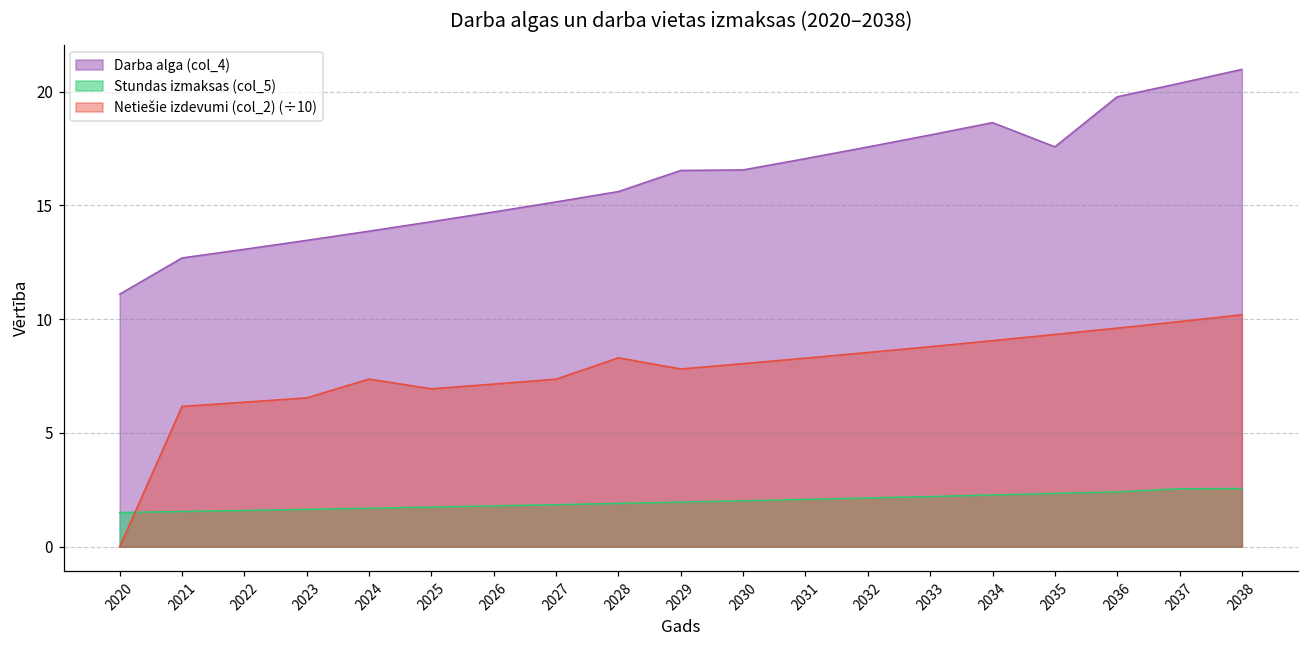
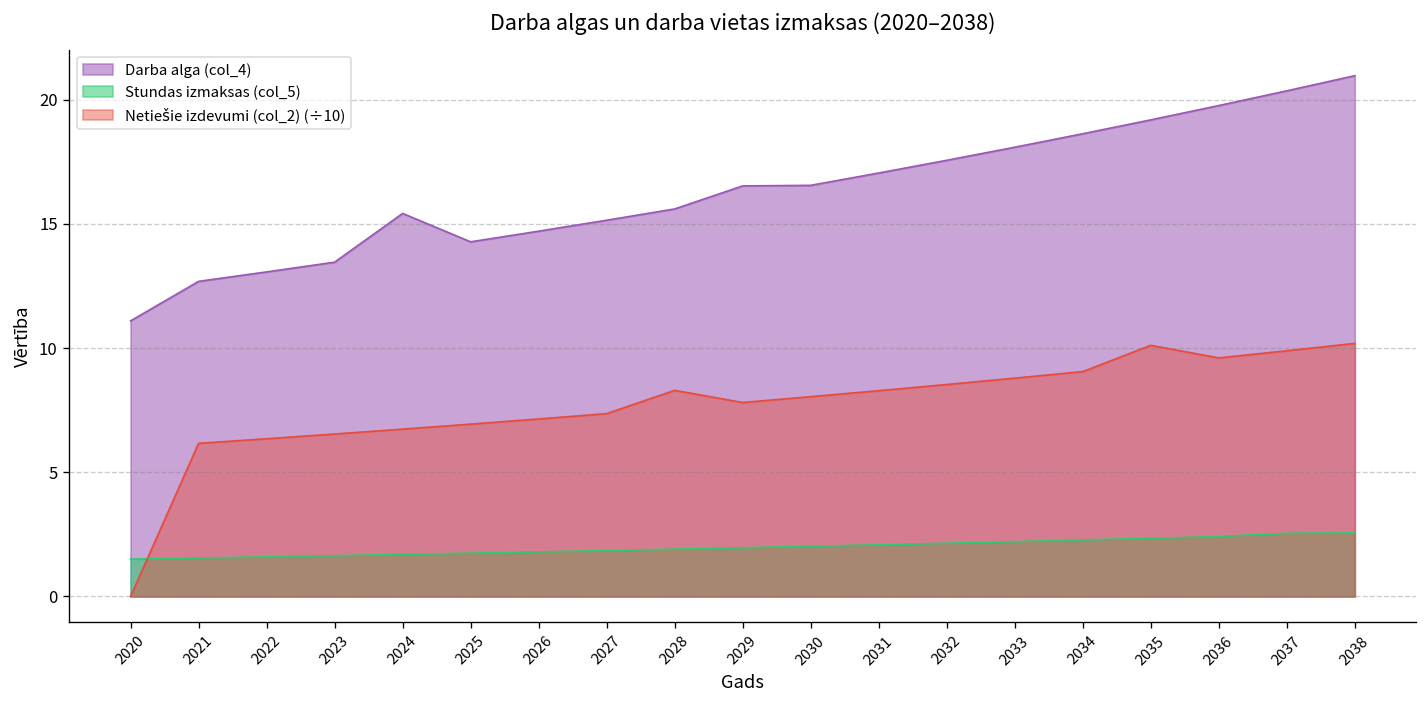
  {
    "Darba alga (col_4)": {
      "2020": 11.1,
      "2021": 12.7,
      "2022": 13.1,
      "2023": 13.5,
-     "2024": 13.9,
+     "2024": 15.4,
      "2025": 14.3,
      "2026": 14.7,
      "2027": 15.2,
      "2028": 15.6,
      "2029": 16.5,
      "2030": 16.6,
      "2031": 17.1,
      "2032": 17.6,
      "2033": 18.1,
      "2034": 18.6,
-     "2035": 17.6,
+     "2035": 19.2,
      "2036": 19.8,
      "2037": 20.4,
      "2038": 21.0
    },
    "Stundas izmaksas (col_5)": {
      "2020": 1.5,
      "2021": 1.5,
      "2022": 1.6,
      "2023": 1.6,
      "2024": 1.7,
      "2025": 1.7,
      "2026": 1.8,
      "2027": 1.8,
      "2028": 1.9,
      "2029": 2.0,
      "2030": 2.0,
      "2031": 2.1,
      "2032": 2.1,
      "2033": 2.2,
      "2034": 2.3,
      "2035": 2.3,
      "2036": 2.4,
      "2037": 2.5,
      "2038": 2.6
    },
    "Netiešie izdevumi (col_2) (÷10)": {
      "2020": 0.0,
      "2021": 6.2,
      "2022": 6.4,
      "2023": 6.5,
-     "2024": 7.4,
+     "2024": 6.7,
      "2025": 6.9,
      "2026": 7.1,
      "2027": 7.4,
      "2028": 8.3,
      "2029": 7.8,
      "2030": 8.0,
      "2031": 8.3,
      "2032": 8.5,
      "2033": 8.8,
      "2034": 9.1,
-     "2035": 9.3,
+     "2035": 10.1,
      "2036": 9.6,
      "2037": 9.9,
      "2038": 10.2
    }
  }
